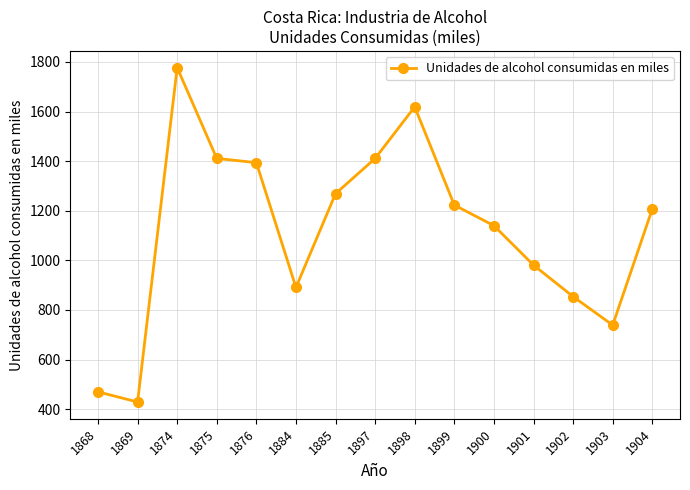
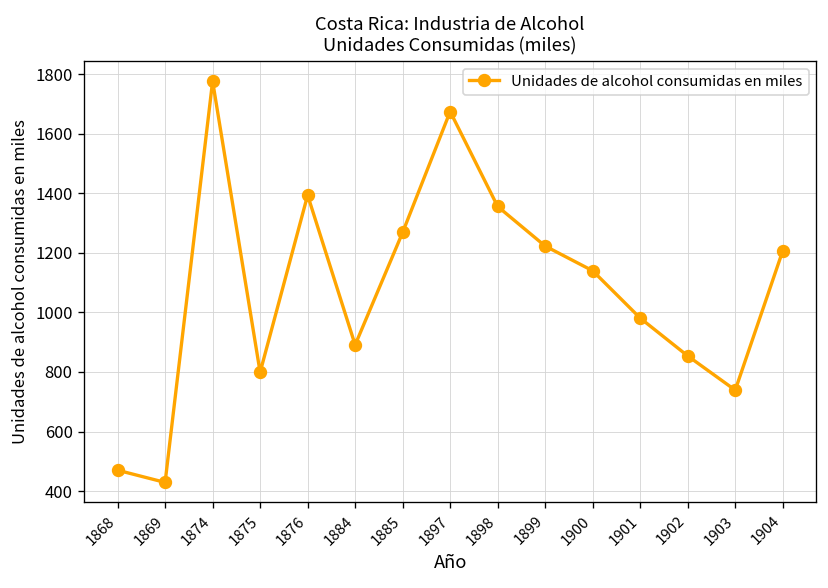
  {
    "1868": 470,
    "1869": 430,
    "1874": 1780,
-   "1875": 1410,
+   "1875": 800,
    "1876": 1390,
    "1884": 890,
    "1885": 1270,
-   "1897": 1410,
-   "1898": 1620,
+   "1897": 1680,
+   "1898": 1360,
    "1899": 1220,
    "1900": 1140,
    "1901": 980,
    "1902": 850,
    "1903": 740,
    "1904": 1210
  }
